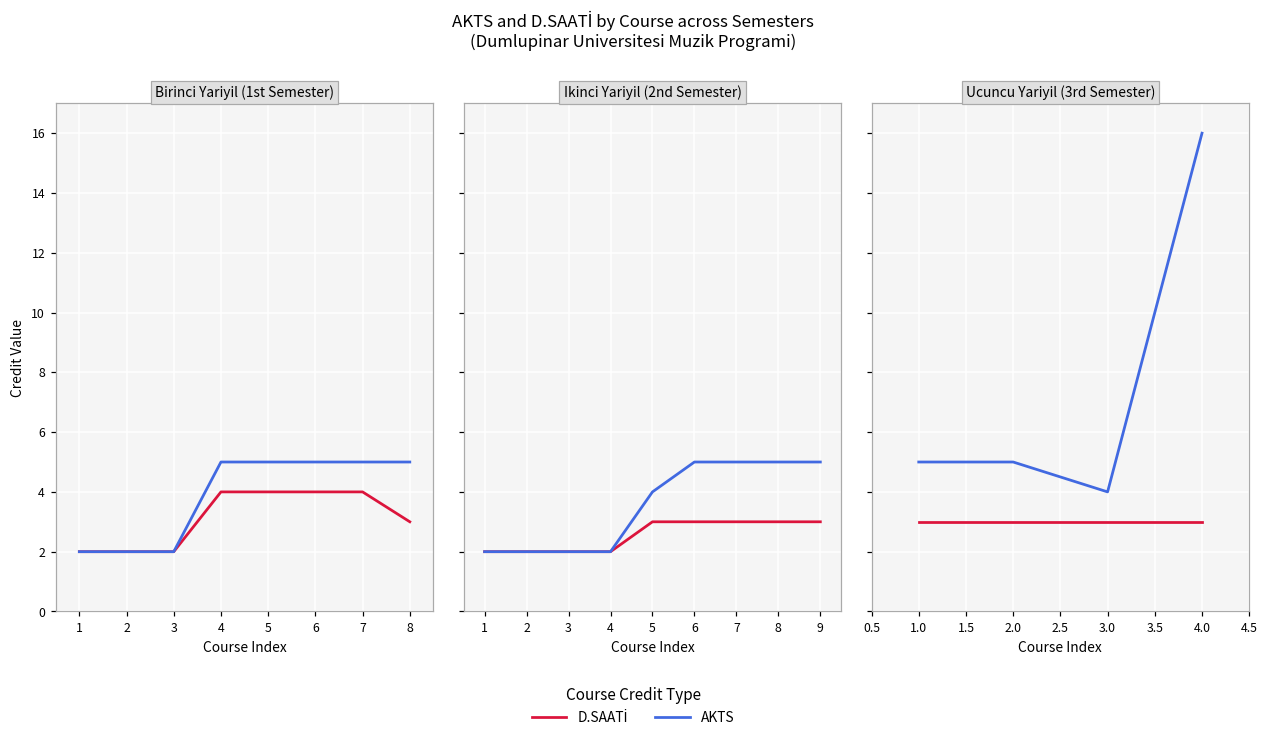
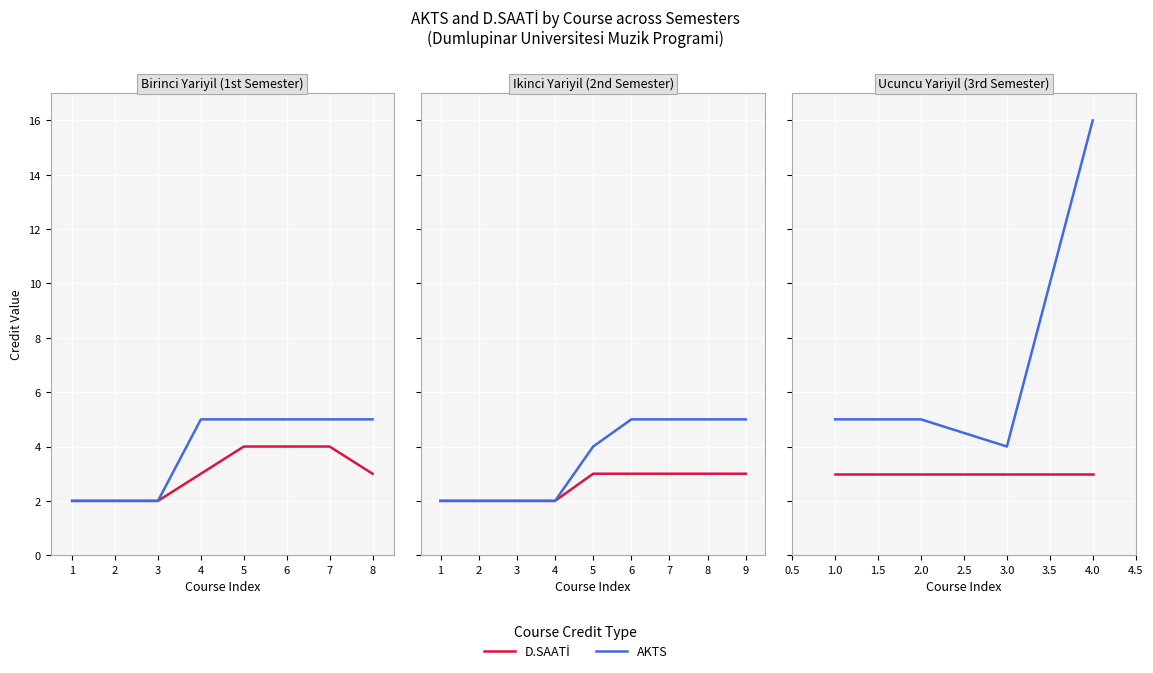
  {
    "Birinci Yariyil (1st Semester)": {
      "D.SAATİ": {
-       "4": 4,
+       "4": 3,
        "5": 4,
        "6": 4,
        "7": 4,
        "8": 3
      },
      "AKTS": {
        "4": 5,
        "5": 5,
        "6": 5,
        "7": 5,
        "8": 5
      }
    }
  }
